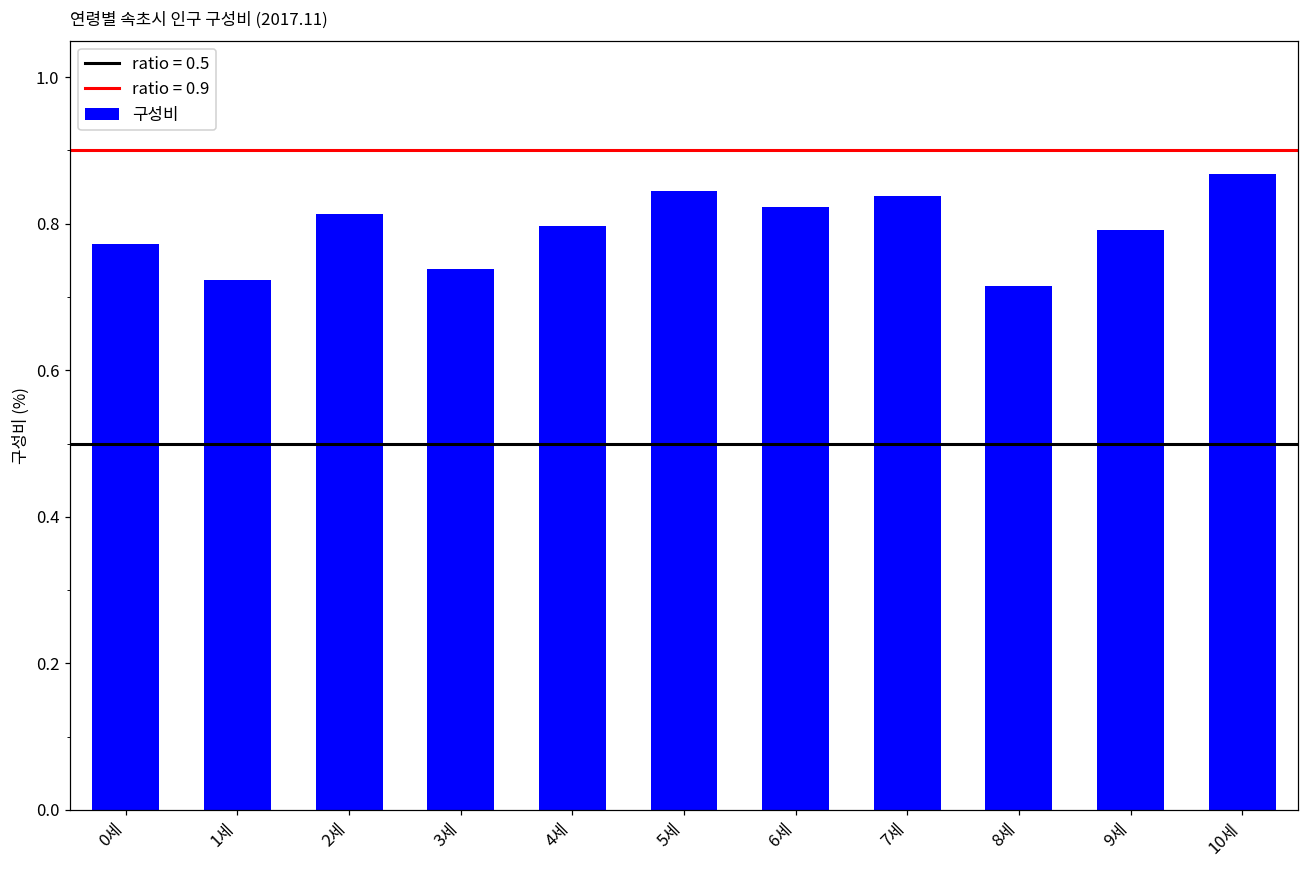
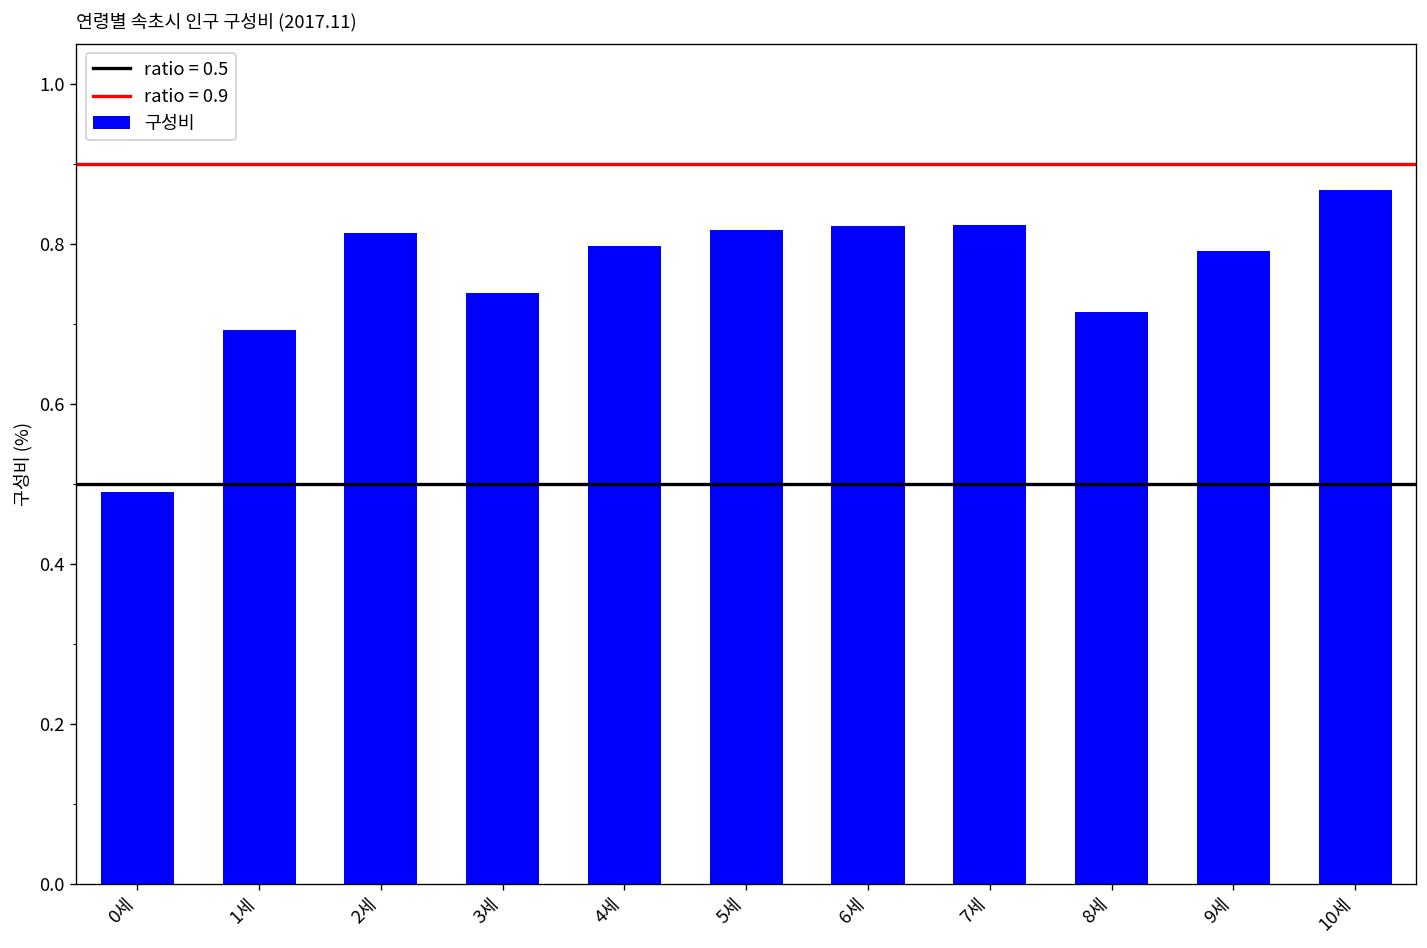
  {
-   "0세": 0.77,
-   "1세": 0.72,
+   "0세": 0.49,
+   "1세": 0.69,
    "2세": 0.81,
    "3세": 0.74,
    "4세": 0.80,
-   "5세": 0.85,
+   "5세": 0.82,
    "6세": 0.82,
-   "7세": 0.84,
+   "7세": 0.82,
    "8세": 0.71,
    "9세": 0.79,
    "10세": 0.87
  }
